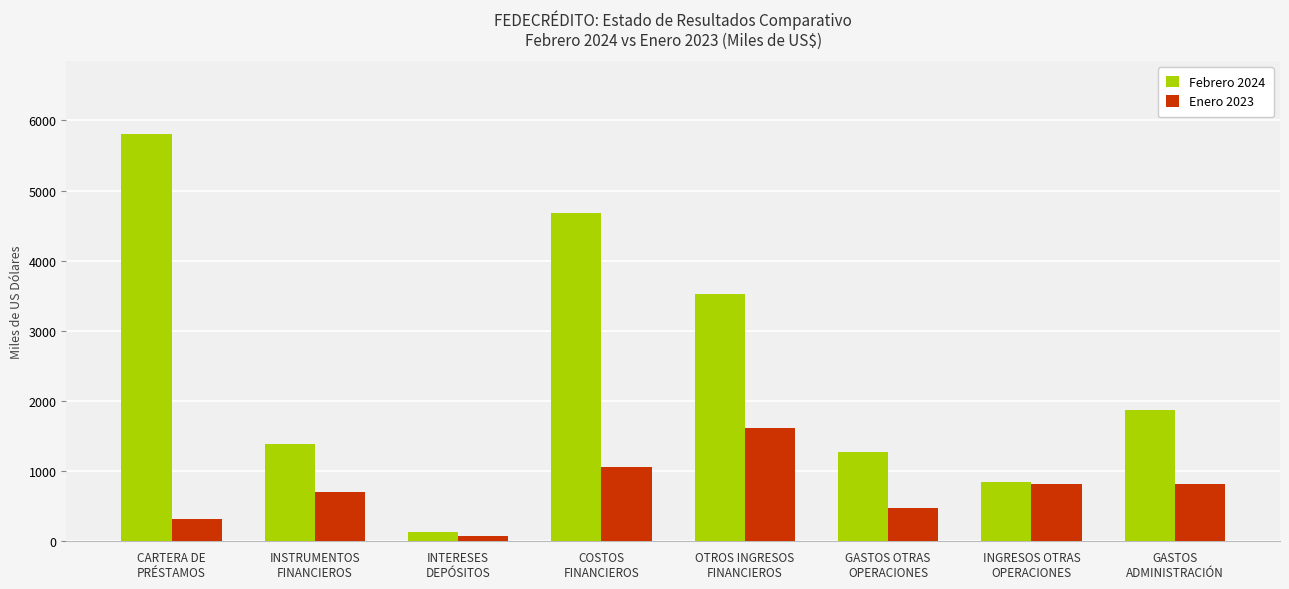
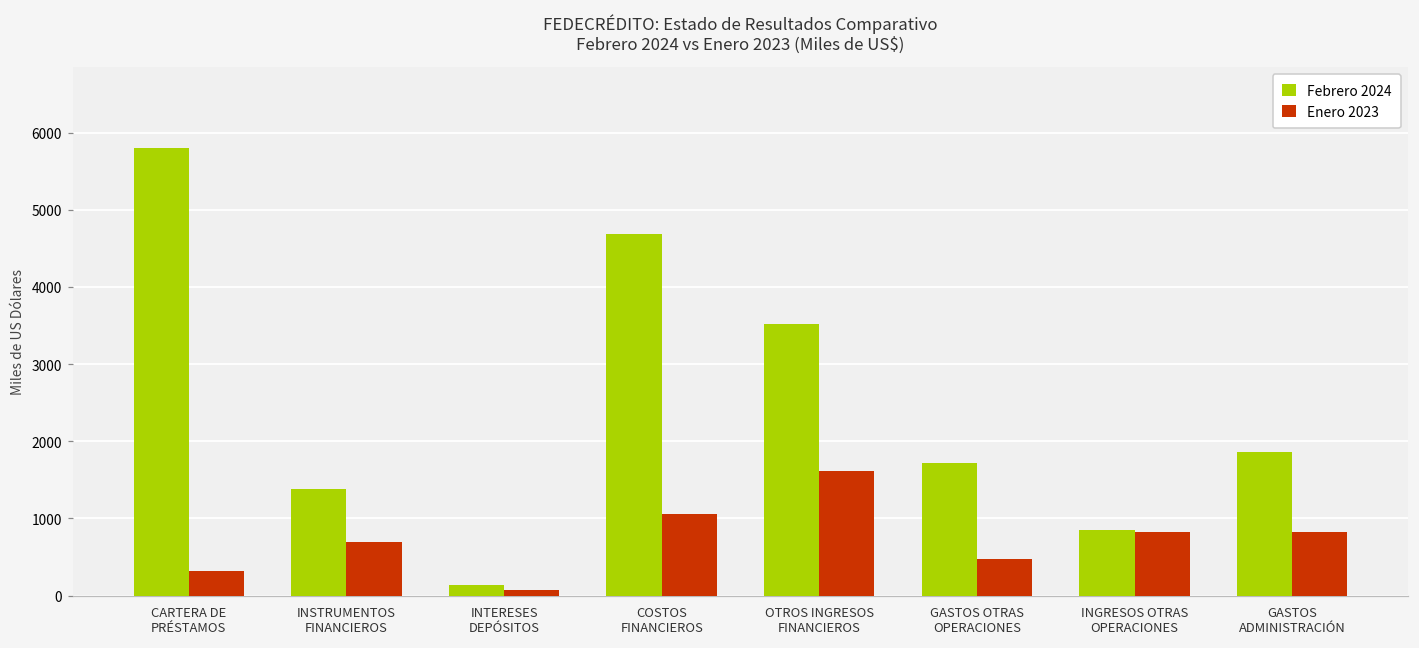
  {
    "Febrero 2024": {
      "CARTERA DE PRÉSTAMOS": 5800,
      "INSTRUMENTOS FINANCIEROS": 1400,
      "INTERESES DEPÓSITOS": 100,
      "COSTOS FINANCIEROS": 4700,
      "OTROS INGRESOS FINANCIEROS": 3500,
-     "GASTOS OTRAS OPERACIONES": 1300,
+     "GASTOS OTRAS OPERACIONES": 1700,
      "INGRESOS OTRAS OPERACIONES": 900,
      "GASTOS ADMINISTRACIÓN": 1900
    },
    "Enero 2023": {
      "CARTERA DE PRÉSTAMOS": 300,
      "INSTRUMENTOS FINANCIEROS": 700,
      "INTERESES DEPÓSITOS": 100,
      "COSTOS FINANCIEROS": 1100,
      "OTROS INGRESOS FINANCIEROS": 1600,
      "GASTOS OTRAS OPERACIONES": 500,
      "INGRESOS OTRAS OPERACIONES": 800,
      "GASTOS ADMINISTRACIÓN": 800
    }
  }
